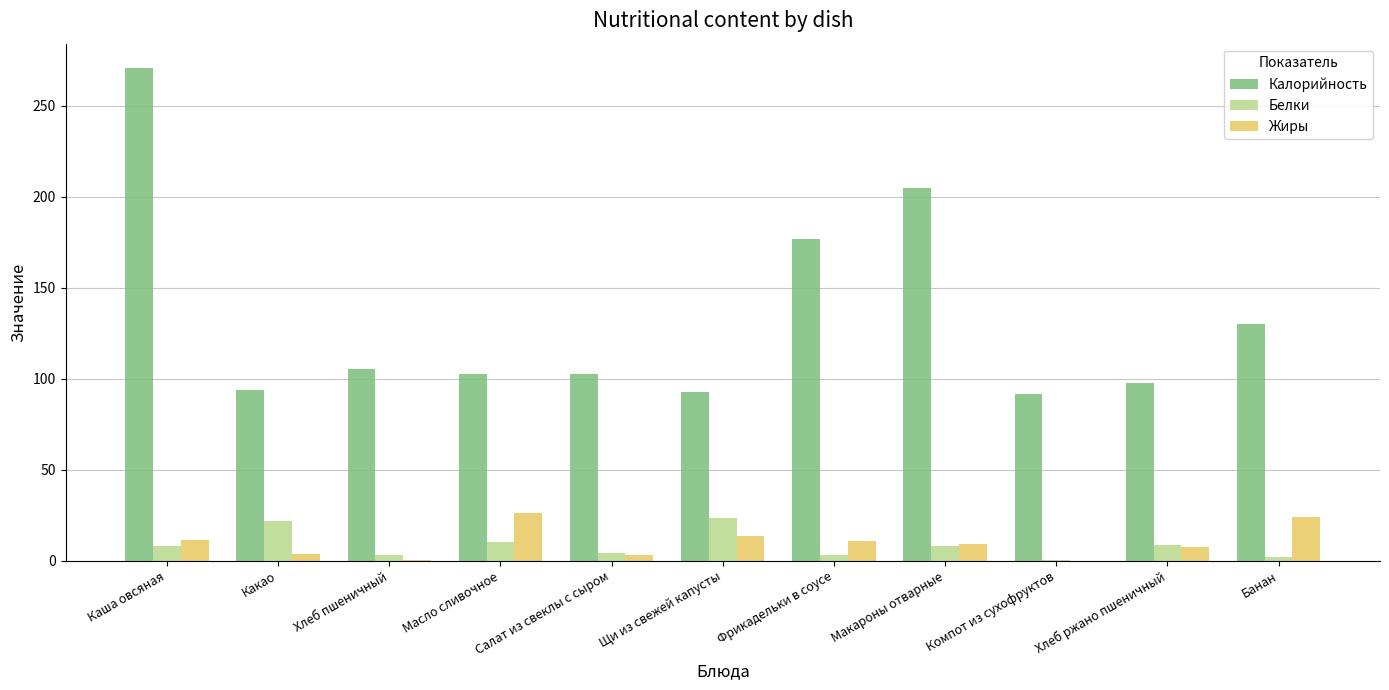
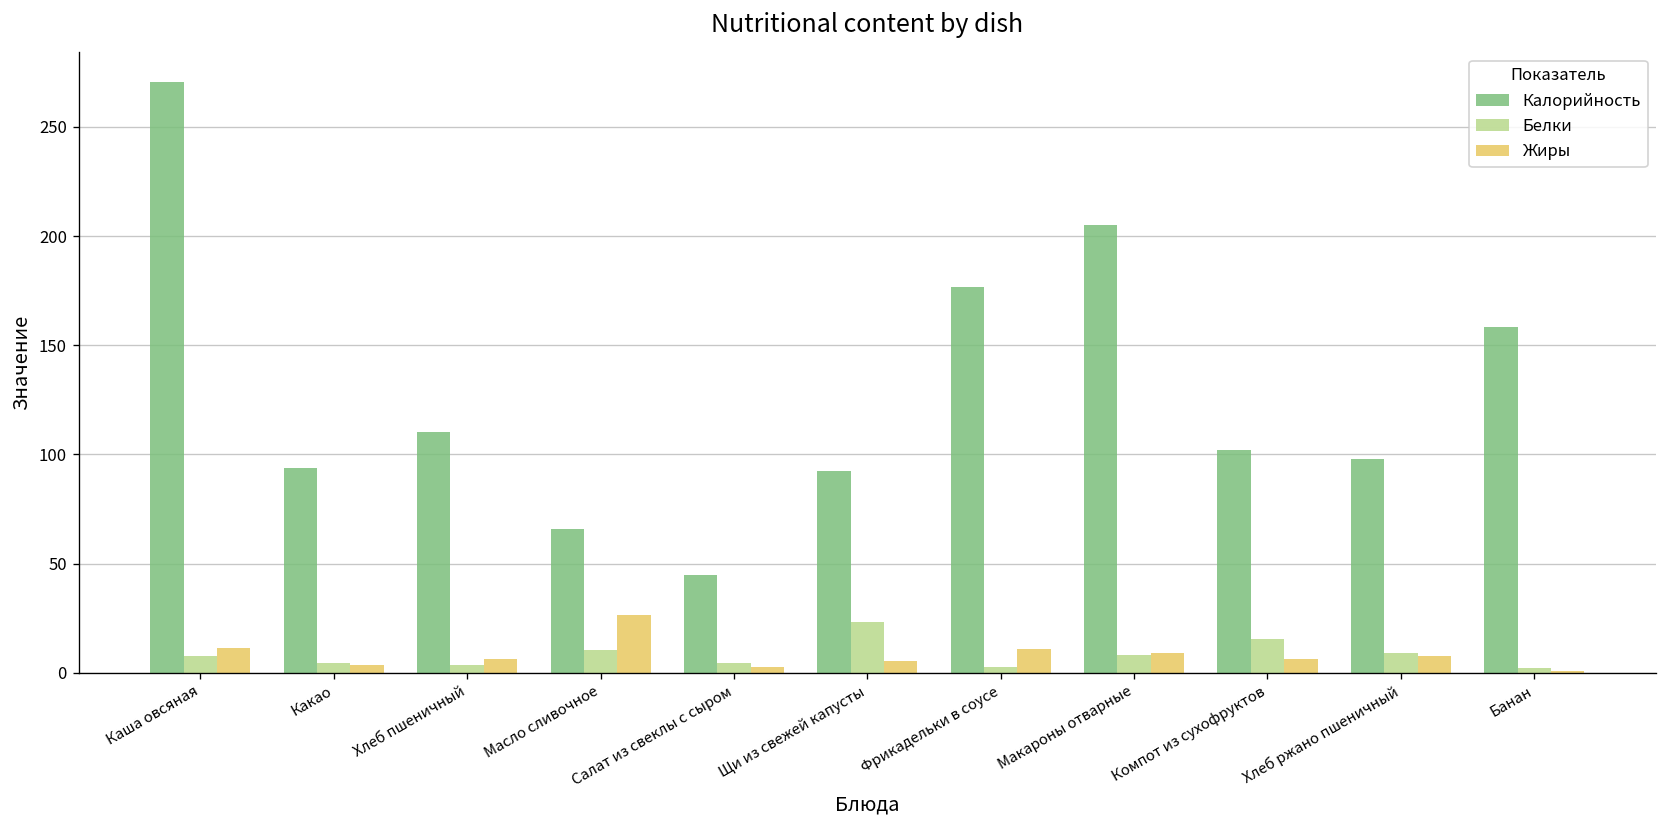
  {
    "Калорийность": {
      "Каша овсяная": 271,
      "Какао": 94,
-     "Хлеб пшеничный": 106,
-     "Масло сливочное": 103,
-     "Салат из свеклы с сыром": 103,
+     "Хлеб пшеничный": 110,
+     "Масло сливочное": 66,
+     "Салат из свеклы с сыром": 45,
      "Щи из свежей капусты": 93,
      "Фрикадельки в соусе": 177,
      "Макароны отварные": 205,
-     "Компот из сухофруктов": 92,
+     "Компот из сухофруктов": 102,
      "Хлеб ржано пшеничный": 98,
-     "Банан": 130
+     "Банан": 158
    },
    "Белки": {
      "Каша овсяная": 8,
-     "Какао": 22,
+     "Какао": 5,
      "Хлеб пшеничный": 3,
      "Масло сливочное": 10,
      "Салат из свеклы с сыром": 4,
      "Щи из свежей капусты": 23,
      "Фрикадельки в соусе": 3,
      "Макароны отварные": 8,
-     "Компот из сухофруктов": 0,
+     "Компот из сухофруктов": 15,
      "Хлеб ржано пшеничный": 9,
      "Банан": 2
    },
    "Жиры": {
      "Каша овсяная": 12,
      "Какао": 4,
-     "Хлеб пшеничный": 0,
+     "Хлеб пшеничный": 6,
      "Масло сливочное": 26,
      "Салат из свеклы с сыром": 3,
-     "Щи из свежей капусты": 14,
+     "Щи из свежей капусты": 5,
      "Фрикадельки в соусе": 11,
      "Макароны отварные": 9,
-     "Компот из сухофруктов": 0,
+     "Компот из сухофруктов": 6,
      "Хлеб ржано пшеничный": 8,
-     "Банан": 24
+     "Банан": 1
    }
  }
